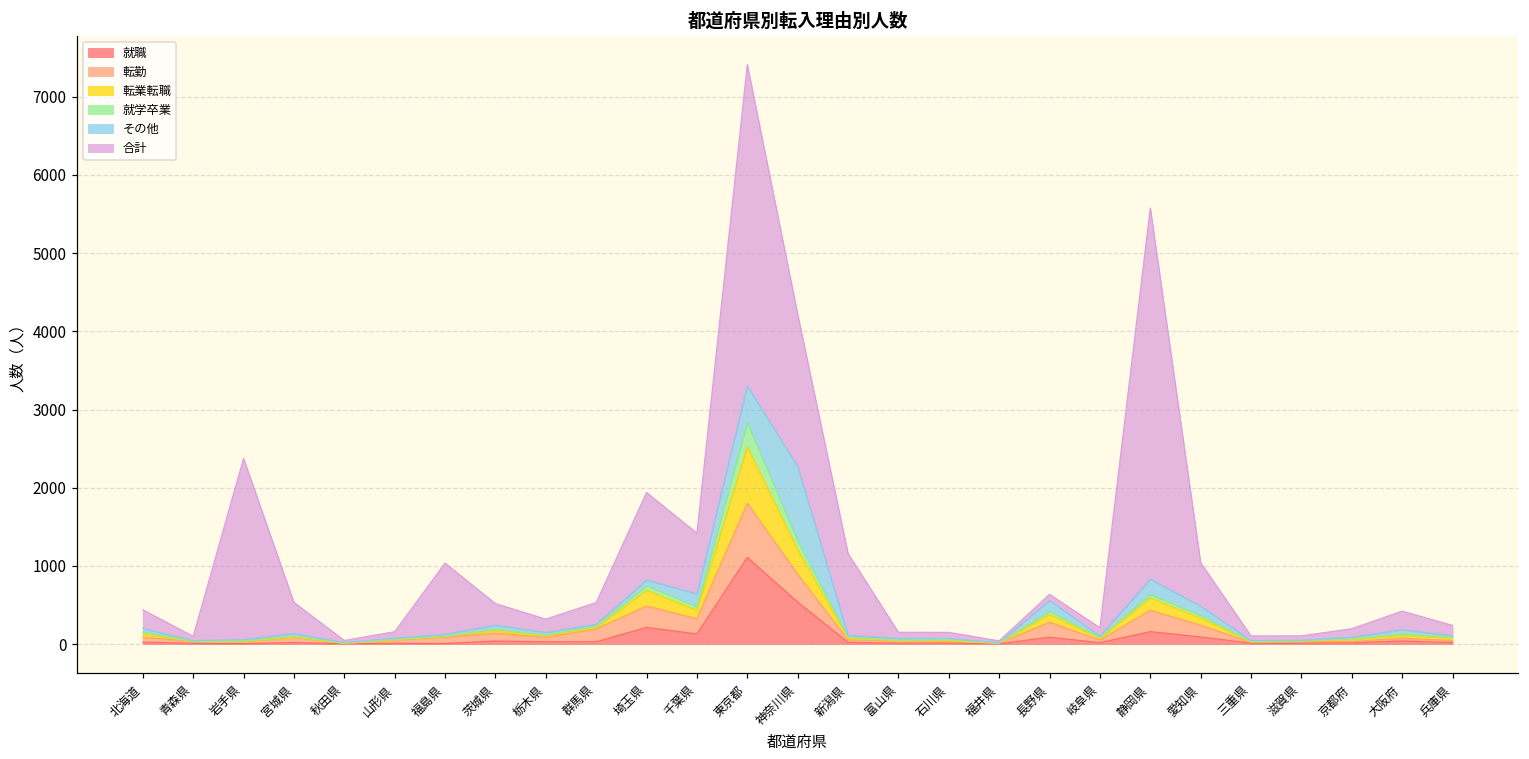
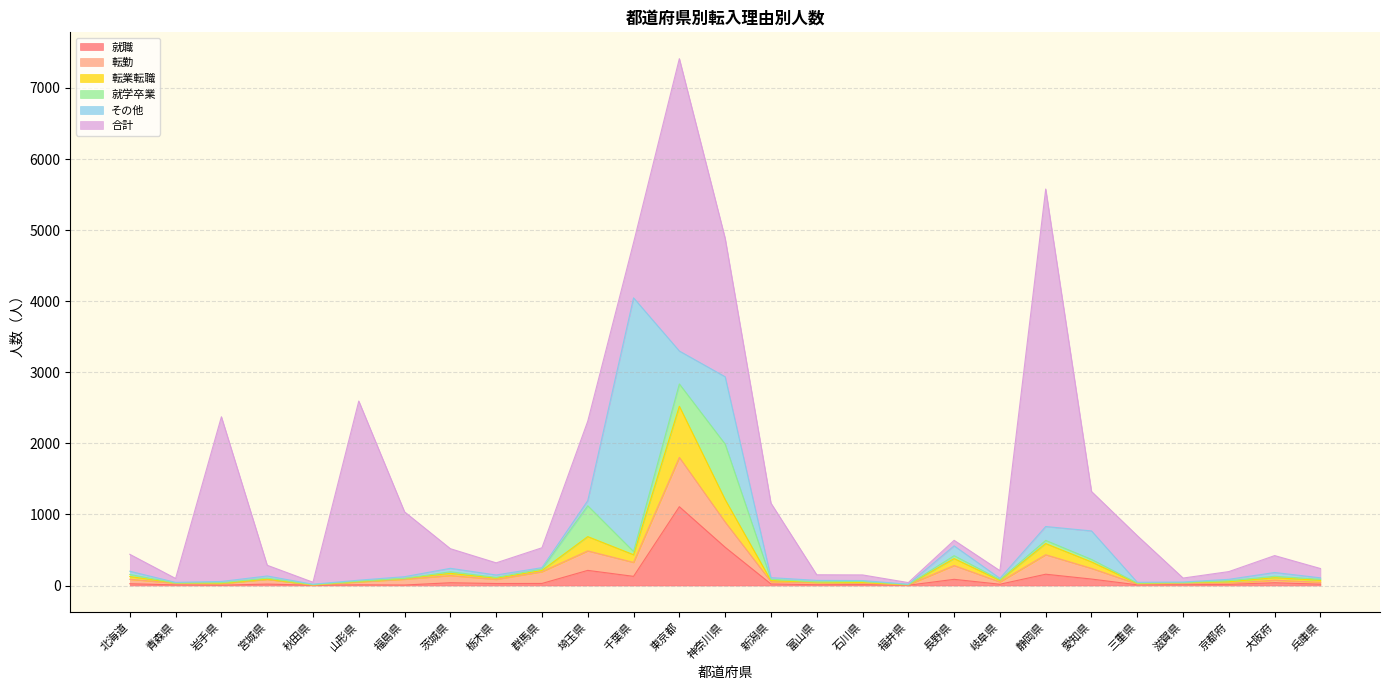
  {
    "転業転職": {
      "埼玉県": 200,
      "千葉県": 100,
      "東京都": 700,
      "神奈川県": 300,
      "長野県": 100,
      "静岡県": 200
    },
    "就学卒業": {
-     "埼玉県": 100,
+     "埼玉県": 400,
      "千葉県": 0,
      "東京都": 300,
-     "神奈川県": 100,
+     "神奈川県": 800,
      "長野県": 0,
      "静岡県": 0
    },
    "その他": {
      "北海道": 0,
      "茨城県": 0,
      "埼玉県": 100,
-     "千葉県": 200,
+     "千葉県": 3600,
      "東京都": 500,
      "神奈川県": 900,
      "長野県": 100,
      "静岡県": 200,
-     "愛知県": 100,
+     "愛知県": 400,
      "大阪府": 100
    },
    "合計": {
      "北海道": 200,
      "青森県": 100,
      "岩手県": 2300,
-     "宮城県": 400,
-     "山形県": 100,
+     "宮城県": 200,
+     "山形県": 2500,
      "福島県": 900,
      "茨城県": 300,
      "栃木県": 200,
      "群馬県": 300,
      "埼玉県": 1100,
      "千葉県": 800,
      "東京都": 4100,
      "神奈川県": 1900,
      "新潟県": 1000,
      "富山県": 100,
      "石川県": 100,
      "長野県": 100,
      "岐阜県": 100,
      "静岡県": 4700,
      "愛知県": 600,
-     "三重県": 100,
+     "三重県": 700,
      "滋賀県": 100,
      "京都府": 100,
      "大阪府": 200,
      "兵庫県": 100
    }
  }
